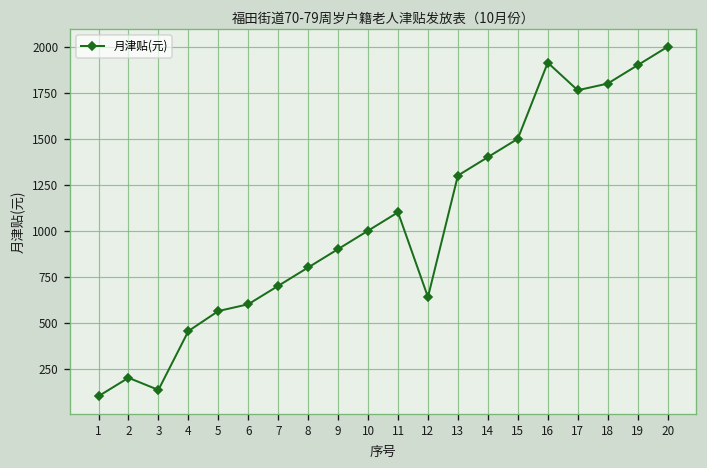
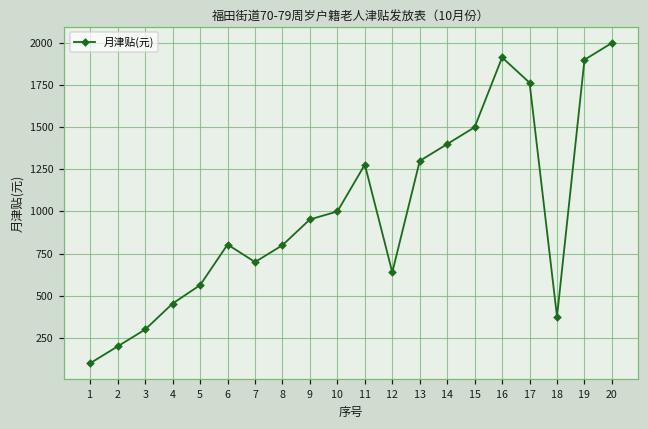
  {
    "1": 100,
    "2": 200,
-   "3": 130,
+   "3": 300,
    "4": 450,
    "5": 560,
-   "6": 600,
+   "6": 800,
    "7": 700,
    "8": 800,
-   "9": 900,
+   "9": 950,
    "10": 1000,
-   "11": 1100,
+   "11": 1280,
    "12": 640,
    "13": 1300,
    "14": 1400,
    "15": 1500,
    "16": 1910,
    "17": 1760,
-   "18": 1800,
+   "18": 380,
    "19": 1900,
    "20": 2000
  }
